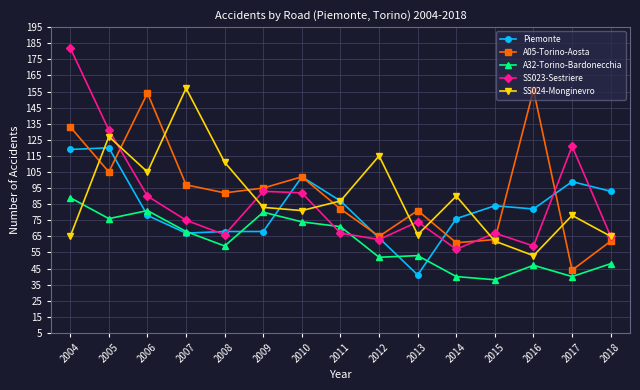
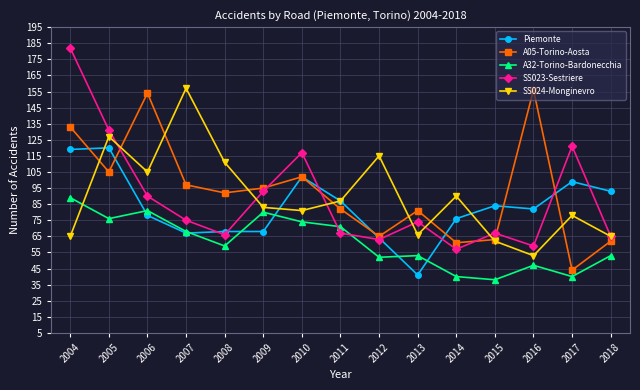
  {
    "Piemonte": {
      "2004": 119,
      "2005": 120,
      "2006": 78,
      "2008": 68,
      "2009": 68,
      "2013": 41,
      "2014": 76,
      "2015": 84,
      "2016": 82,
      "2017": 99,
      "2018": 93
    },
    "A05-Torino-Aosta": {
      "2004": 133,
      "2005": 105,
      "2006": 154,
      "2007": 97,
      "2008": 92,
      "2009": 95,
      "2011": 82,
      "2013": 81,
      "2014": 61,
      "2017": 44,
      "2018": 62
    },
    "A32-Torino-Bardonecchia": {
      "2004": 89,
      "2005": 76,
      "2006": 81,
      "2008": 59,
      "2009": 80,
      "2010": 74,
      "2011": 71,
      "2012": 52,
      "2013": 53,
      "2014": 40,
      "2015": 38,
      "2016": 47,
      "2017": 40,
-     "2018": 48
+     "2018": 53
    },
    "SS023-Sestriere": {
      "2004": 182,
      "2005": 131,
      "2006": 90,
      "2007": 75,
      "2008": 66,
      "2009": 93,
-     "2010": 92,
+     "2010": 117,
      "2011": 67,
      "2013": 74,
      "2014": 57,
      "2015": 67,
      "2016": 59,
      "2017": 121
    },
    "SS024-Monginevro": {
      "2004": 65,
      "2005": 127,
      "2006": 105,
      "2007": 157,
      "2008": 111,
      "2009": 83,
      "2010": 81,
      "2012": 115,
      "2013": 66,
      "2014": 90,
      "2016": 53,
      "2017": 78
    }
  }
